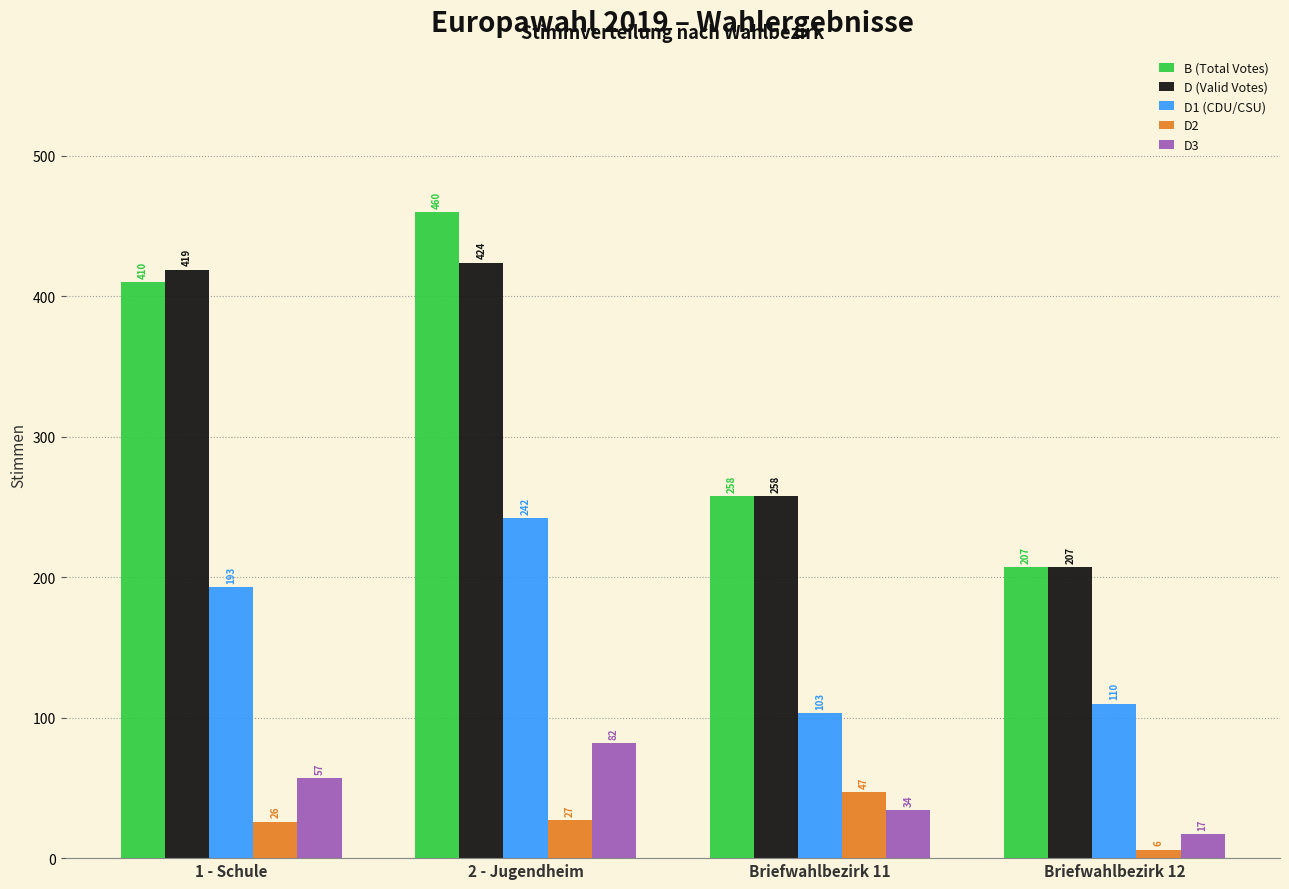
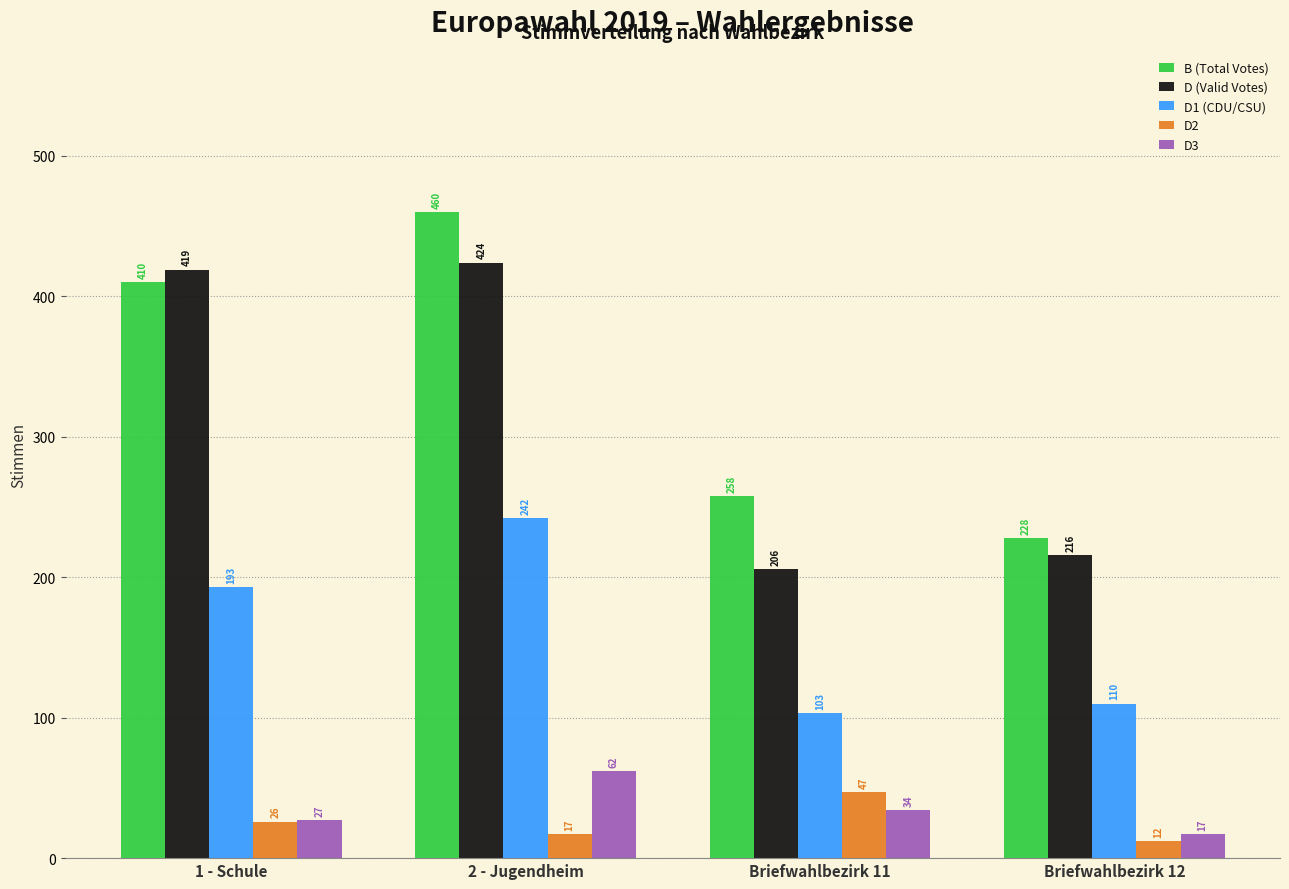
  {
    "B (Total Votes)": {
      "1 - Schule": 410,
      "2 - Jugendheim": 460,
      "Briefwahlbezirk 11": 258,
-     "Briefwahlbezirk 12": 207
+     "Briefwahlbezirk 12": 228
    },
    "D (Valid Votes)": {
      "1 - Schule": 419,
      "2 - Jugendheim": 424,
-     "Briefwahlbezirk 11": 258,
-     "Briefwahlbezirk 12": 207
+     "Briefwahlbezirk 11": 206,
+     "Briefwahlbezirk 12": 216
    },
    "D1 (CDU/CSU)": {
      "1 - Schule": 193,
      "2 - Jugendheim": 242,
      "Briefwahlbezirk 11": 103,
      "Briefwahlbezirk 12": 110
    },
    "D2": {
      "1 - Schule": 26,
-     "2 - Jugendheim": 27,
+     "2 - Jugendheim": 17,
      "Briefwahlbezirk 11": 47,
-     "Briefwahlbezirk 12": 6
+     "Briefwahlbezirk 12": 12
    },
    "D3": {
-     "1 - Schule": 57,
-     "2 - Jugendheim": 82,
+     "1 - Schule": 27,
+     "2 - Jugendheim": 62,
      "Briefwahlbezirk 11": 34,
      "Briefwahlbezirk 12": 17
    }
  }
